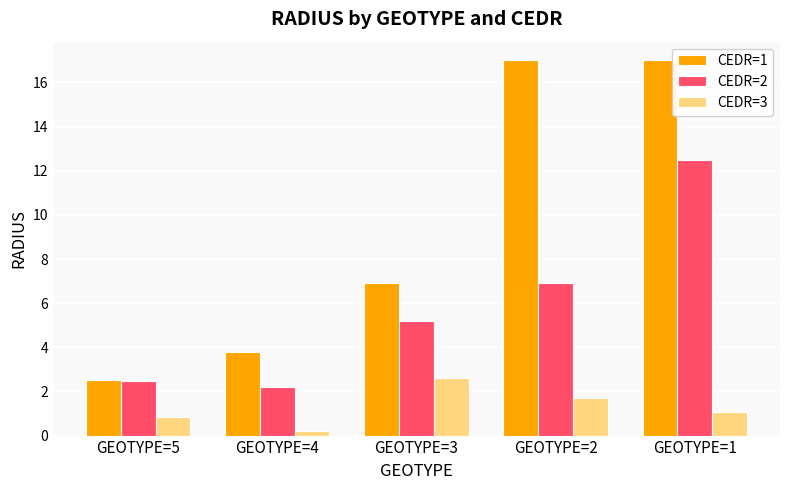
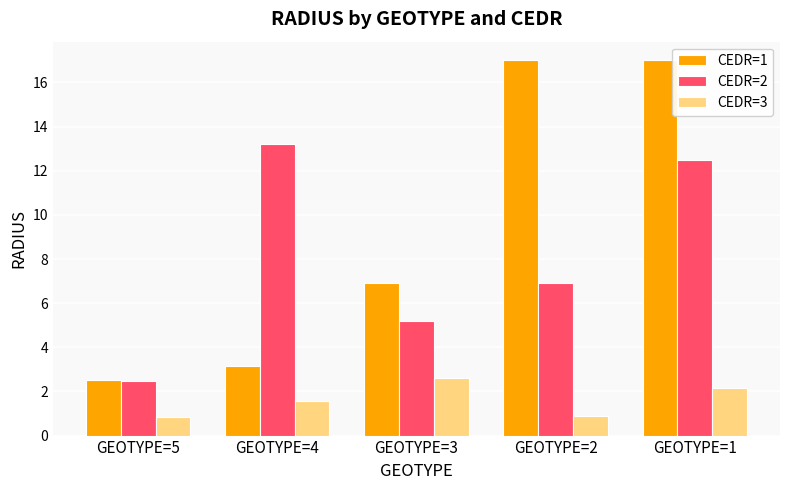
  {
    "CEDR=1": {
      "GEOTYPE=5": 2.5,
-     "GEOTYPE=4": 3.8,
+     "GEOTYPE=4": 3.1,
      "GEOTYPE=3": 6.9,
      "GEOTYPE=2": 17.0,
      "GEOTYPE=1": 17.0
    },
    "CEDR=2": {
      "GEOTYPE=5": 2.5,
-     "GEOTYPE=4": 2.2,
+     "GEOTYPE=4": 13.2,
      "GEOTYPE=3": 5.2,
      "GEOTYPE=2": 6.9,
      "GEOTYPE=1": 12.5
    },
    "CEDR=3": {
      "GEOTYPE=5": 0.9,
-     "GEOTYPE=4": 0.2,
+     "GEOTYPE=4": 1.6,
      "GEOTYPE=3": 2.6,
-     "GEOTYPE=2": 1.7,
-     "GEOTYPE=1": 1.1
+     "GEOTYPE=2": 0.9,
+     "GEOTYPE=1": 2.2
    }
  }
